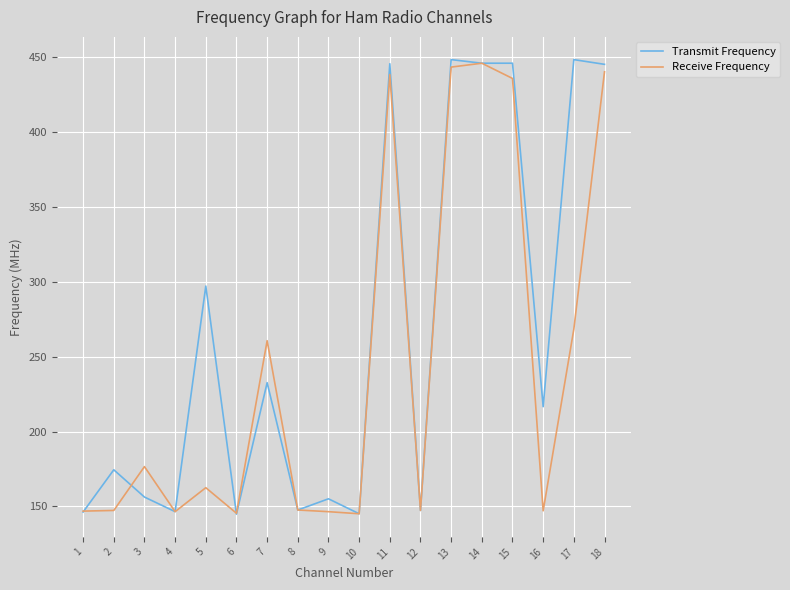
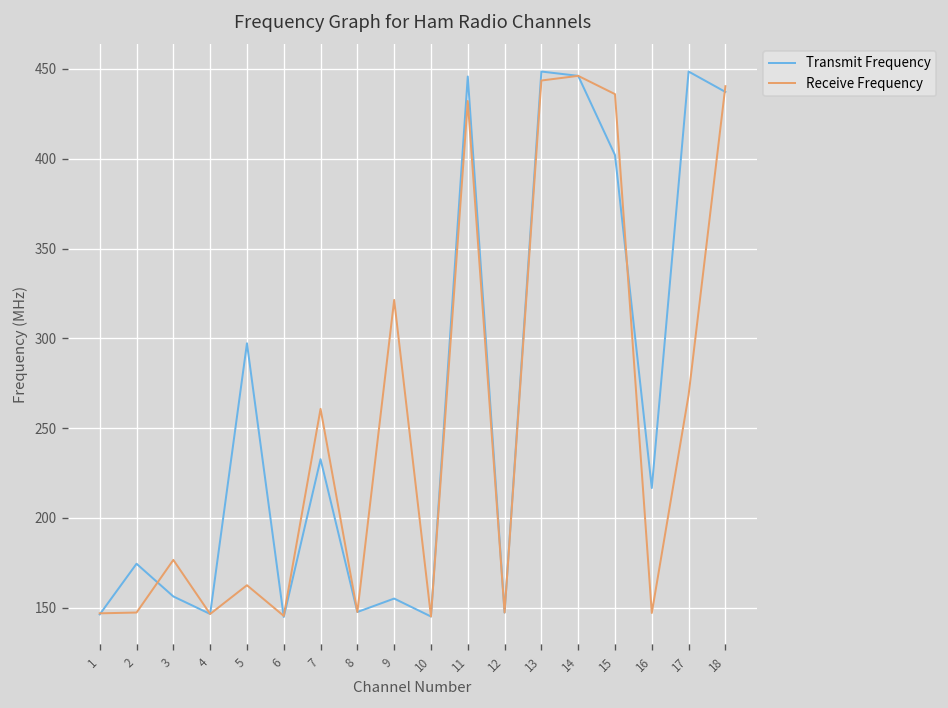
  {
    "Transmit Frequency": {
      "2": 174,
      "3": 156,
      "5": 297,
      "7": 233,
      "9": 155,
      "11": 446,
      "13": 449,
-     "15": 446,
+     "15": 402,
      "16": 217,
      "17": 449,
-     "18": 445
+     "18": 437
    },
    "Receive Frequency": {
      "2": 147,
      "3": 177,
      "5": 162,
      "7": 261,
-     "9": 146,
-     "11": 439,
+     "9": 321,
+     "11": 432,
      "13": 444,
      "15": 436,
      "16": 147,
      "17": 268,
      "18": 440
    }
  }
